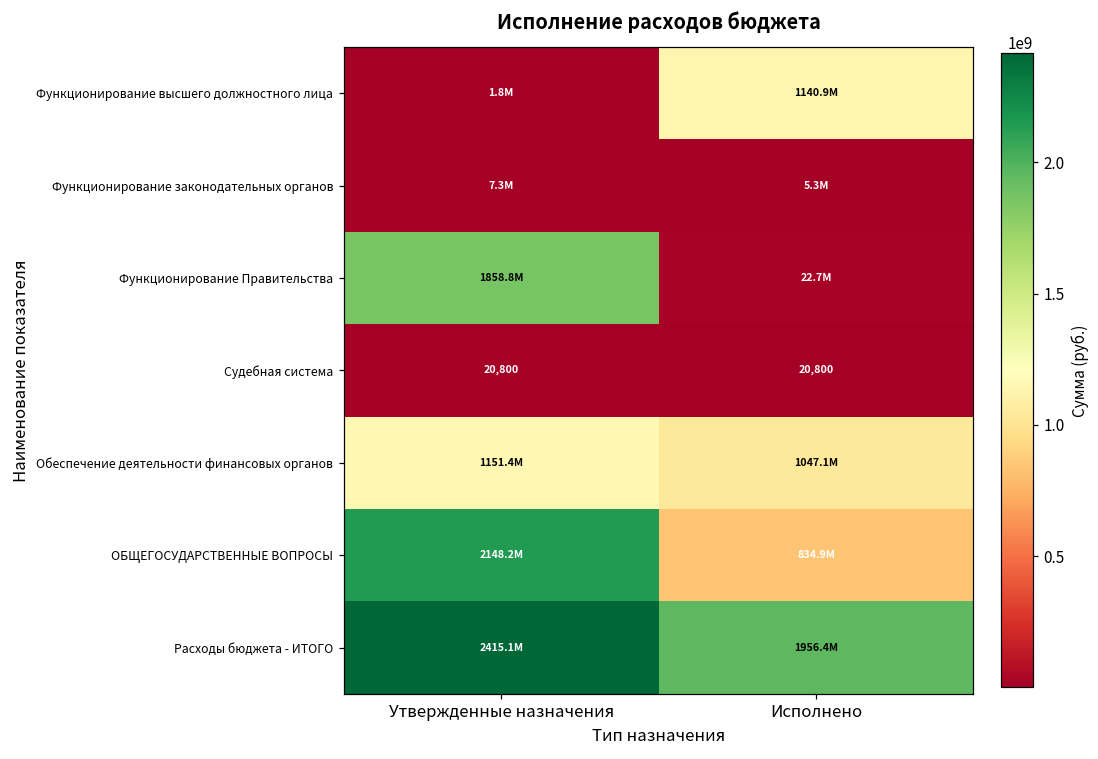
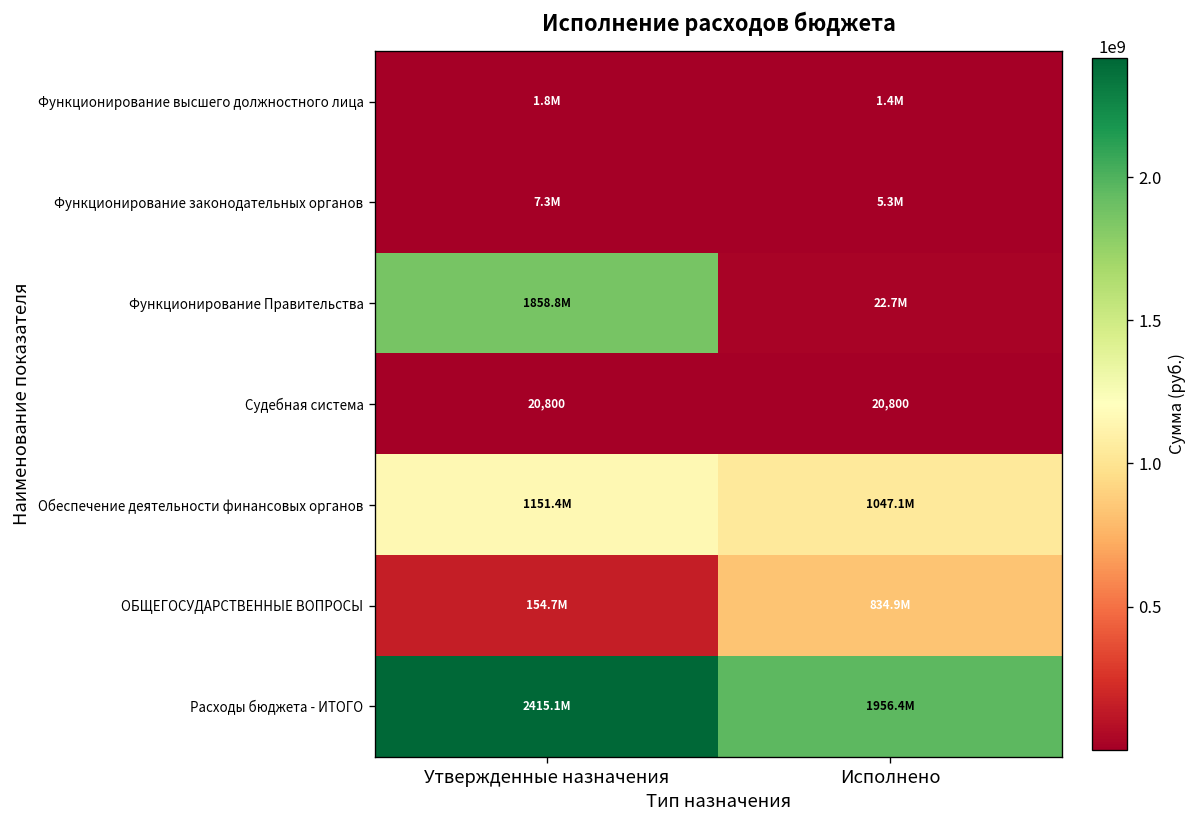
  {
    "Функционирование высшего должностного лица": {
      "Утвержденные назначения": "1.8M",
-     "Исполнено": "1140.9M"
+     "Исполнено": "1.4M"
    },
    "Функционирование законодательных органов": {
      "Утвержденные назначения": "7.3M",
      "Исполнено": "5.3M"
    },
    "Функционирование Правительства": {
      "Утвержденные назначения": "1858.8M",
      "Исполнено": "22.7M"
    },
    "Судебная система": {
      "Утвержденные назначения": "20,800",
      "Исполнено": "20,800"
    },
    "Обеспечение деятельности финансовых органов": {
      "Утвержденные назначения": "1151.4M",
      "Исполнено": "1047.1M"
    },
    "ОБЩЕГОСУДАРСТВЕННЫЕ ВОПРОСЫ": {
-     "Утвержденные назначения": "2148.2M",
+     "Утвержденные назначения": "154.7M",
      "Исполнено": "834.9M"
    },
    "Расходы бюджета - ИТОГО": {
      "Утвержденные назначения": "2415.1M",
      "Исполнено": "1956.4M"
    }
  }
